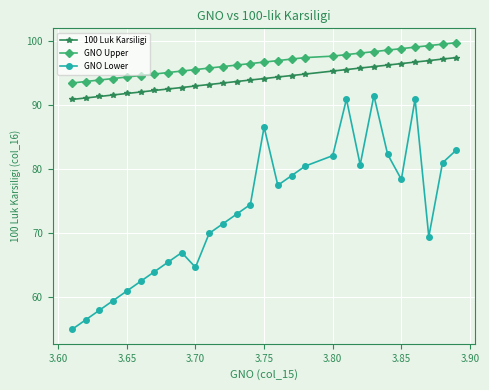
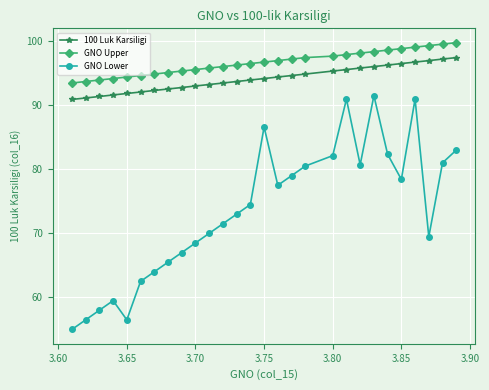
  {
    "GNO Lower": {
-     "3.65": 61,
-     "3.70": 65,
+     "3.65": 57,
+     "3.70": 69,
      "3.75": 87,
      "3.80": 82,
      "3.85": 78
    }
  }
